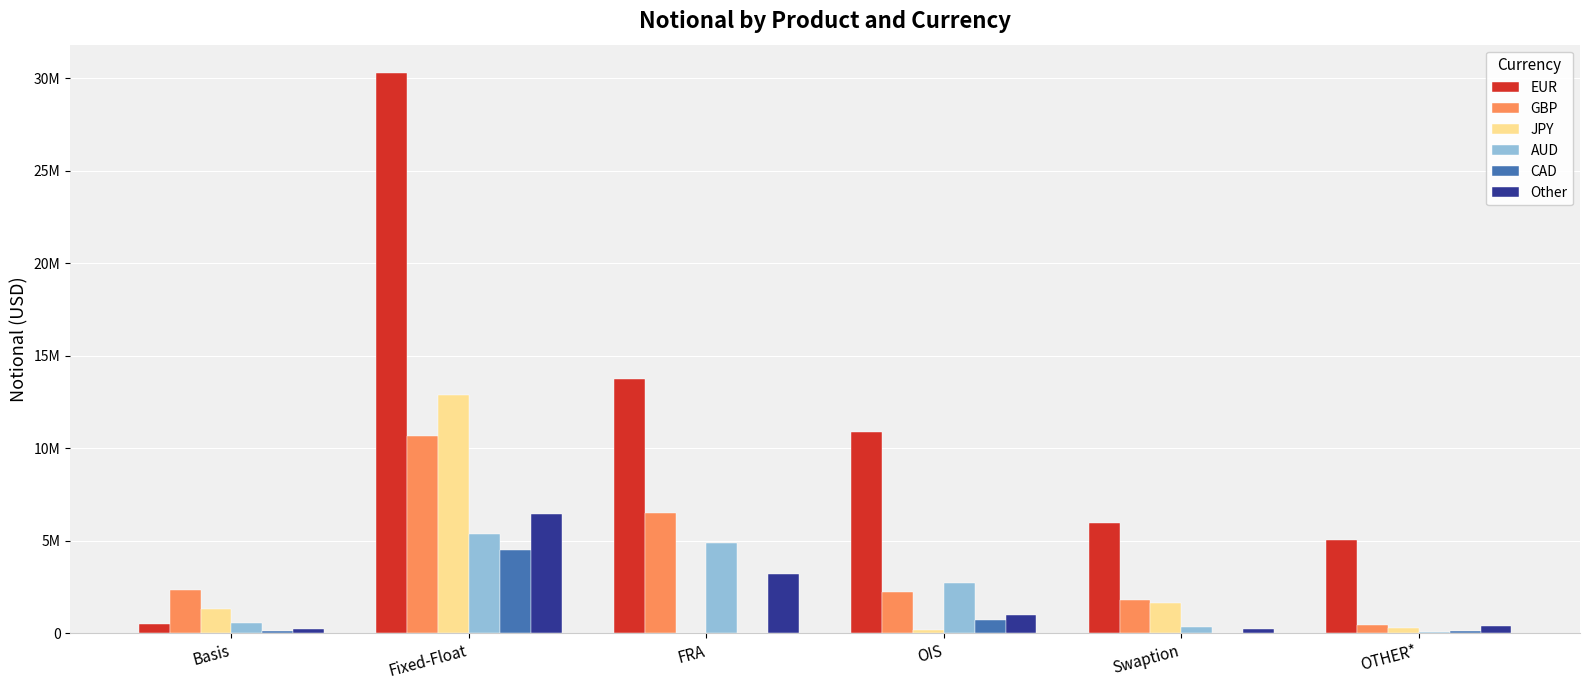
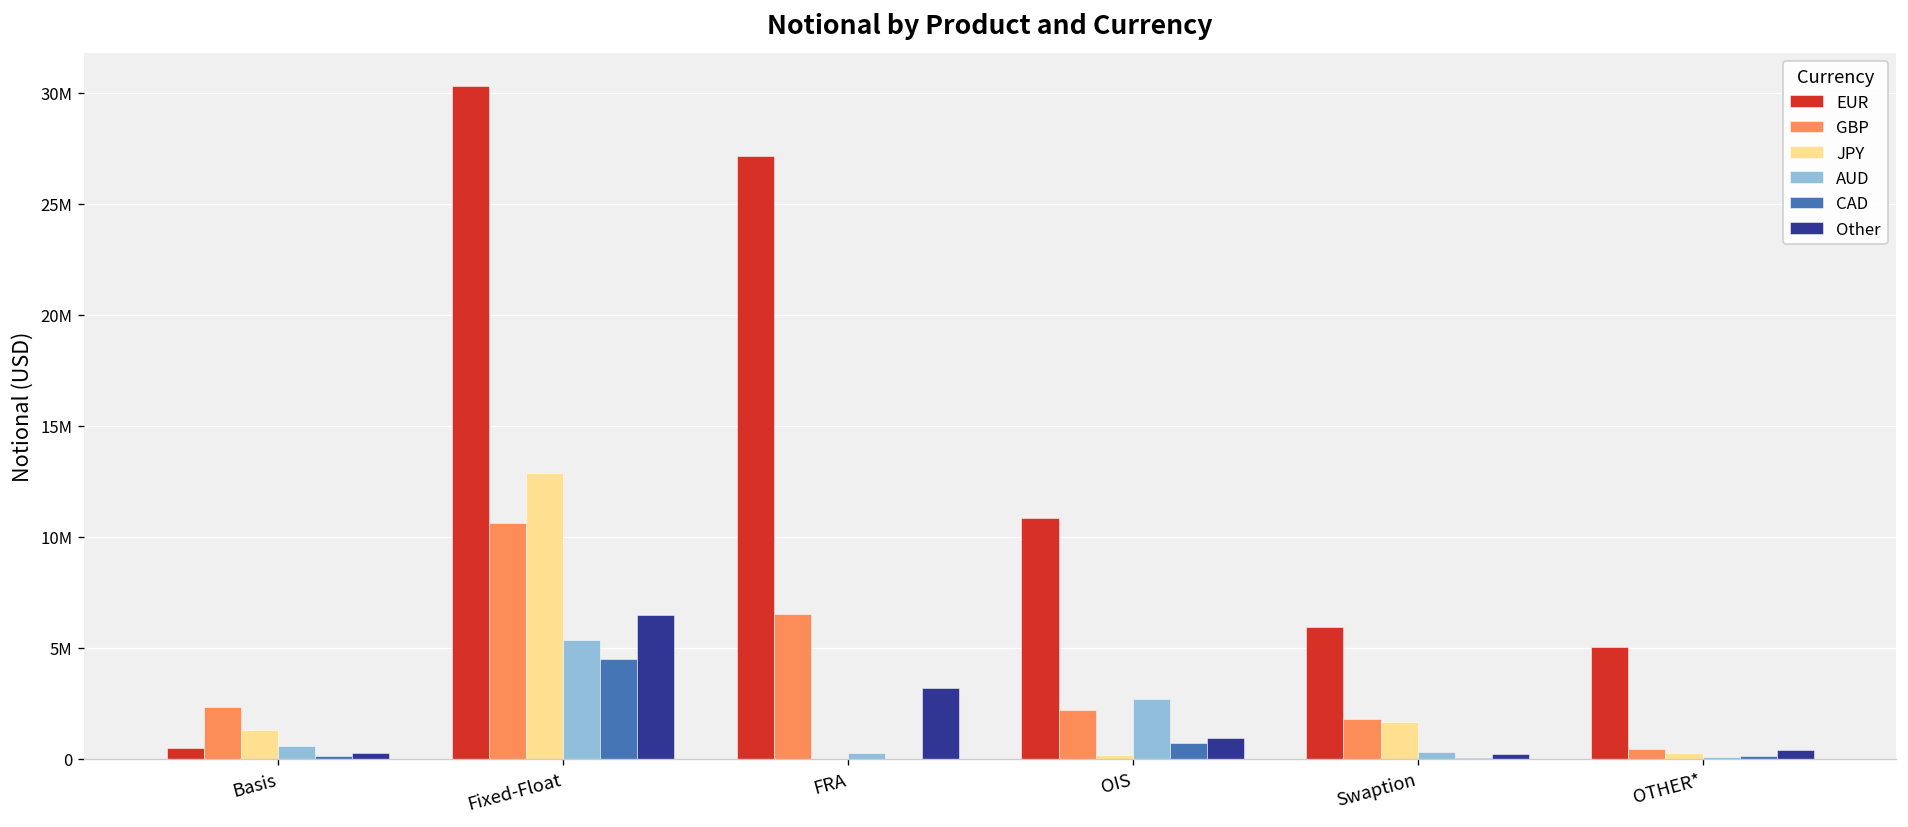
  {
    "EUR": {
      "Basis": 500000,
      "Fixed-Float": 30300000,
-     "FRA": 13700000,
+     "FRA": 27200000,
      "OIS": 10900000,
      "Swaption": 5900000,
      "OTHER*": 5000000
    },
    "GBP": {
      "Basis": 2400000,
      "Fixed-Float": 10600000,
      "FRA": 6500000,
      "OIS": 2200000,
      "Swaption": 1800000,
      "OTHER*": 400000
    },
    "JPY": {
      "Basis": 1300000,
      "Fixed-Float": 12900000,
      "OIS": 200000,
      "Swaption": 1700000,
      "OTHER*": 300000
    },
    "AUD": {
      "Basis": 600000,
      "Fixed-Float": 5400000,
-     "FRA": 4900000,
+     "FRA": 300000,
      "OIS": 2700000,
      "Swaption": 300000
    },
    "CAD": {
      "Basis": 100000,
      "Fixed-Float": 4500000,
      "OIS": 700000
    },
    "Other": {
      "Basis": 300000,
      "Fixed-Float": 6500000,
      "FRA": 3200000,
      "OIS": 1000000,
      "Swaption": 200000,
      "OTHER*": 400000
    }
  }
